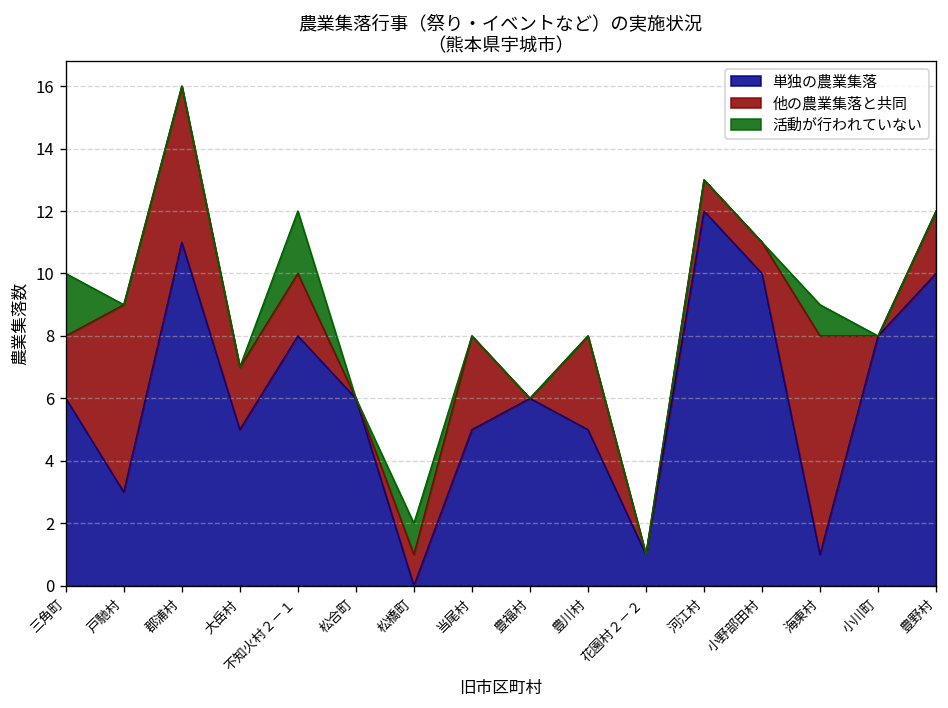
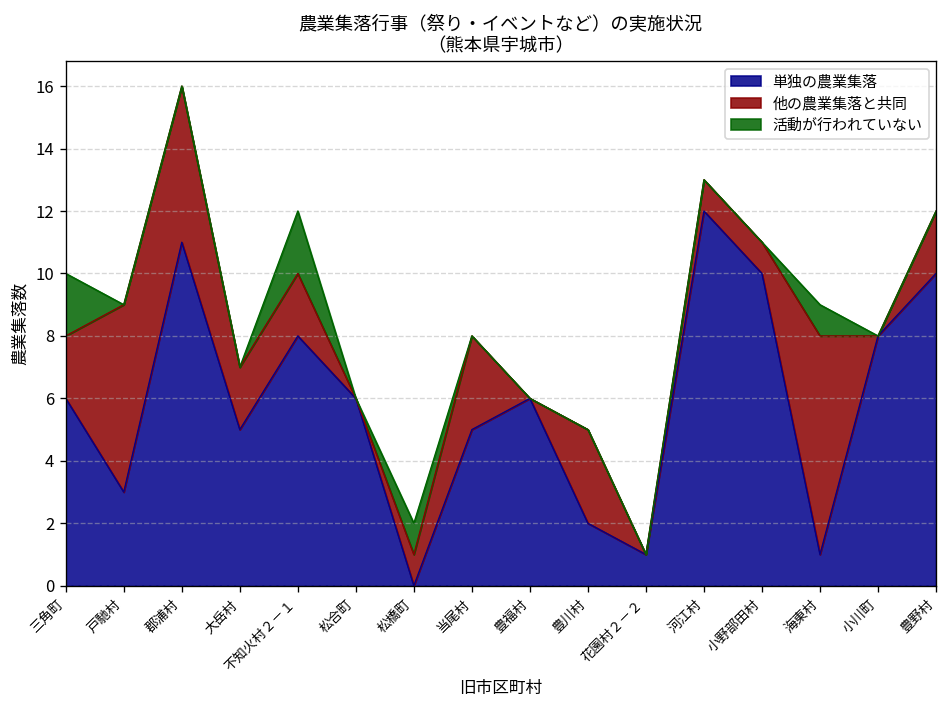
  {
    "単独の農業集落": {
      "三角町": 6,
      "戸馳村": 3,
      "郡浦村": 11,
      "大岳村": 5,
      "不知火村２－１": 8,
      "松橋町": 0,
      "当尾村": 5,
-     "豊川村": 5,
+     "豊川村": 2,
      "河江村": 12,
      "小野部田村": 10,
      "海東村": 1,
      "豊野村": 10
    },
    "他の農業集落と共同": {
      "三角町": 2,
      "不知火村２－１": 2,
      "松橋町": 1,
      "海東村": 7
    },
    "活動が行われていない": {
      "三角町": 2,
      "不知火村２－１": 2,
      "松橋町": 1,
      "海東村": 1
    }
  }
